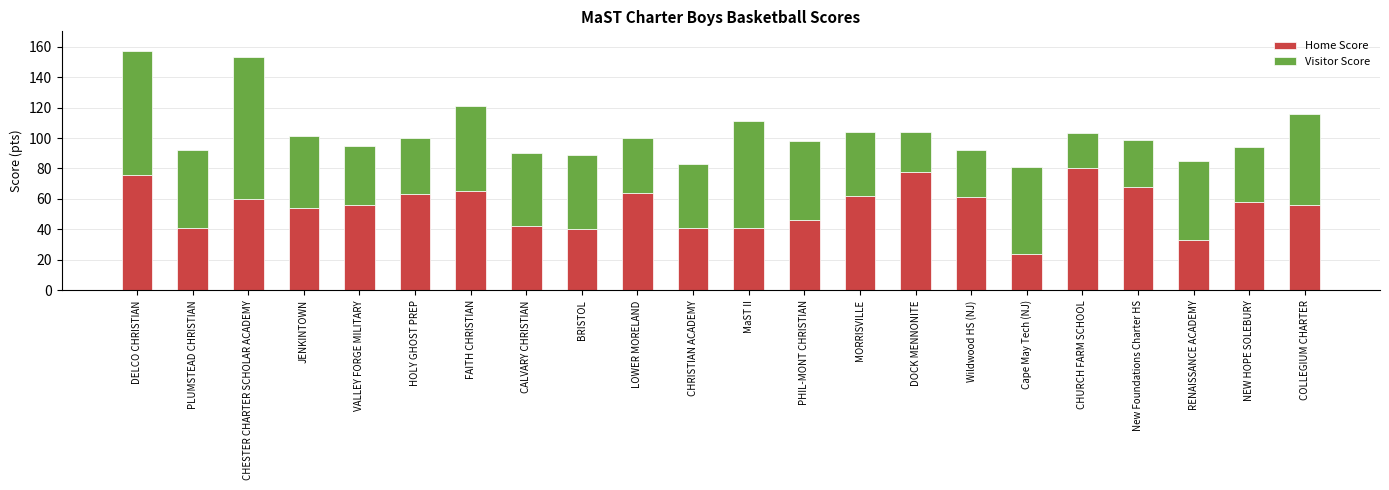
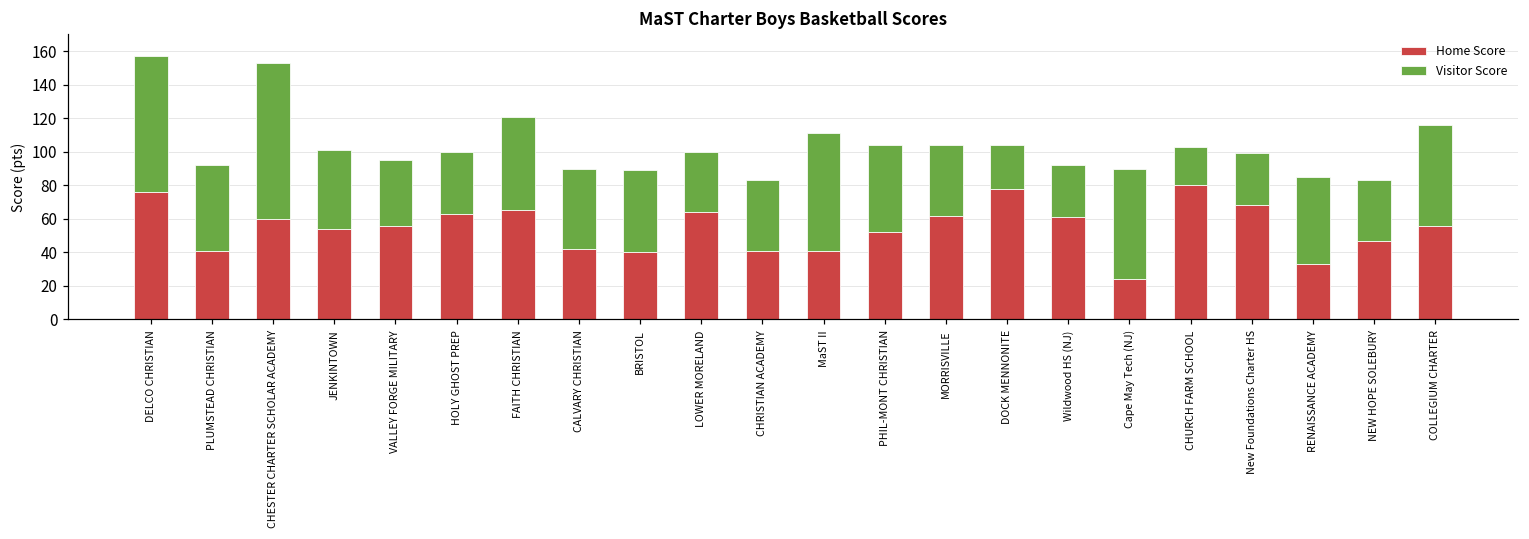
  {
    "Home Score": {
      "DELCO CHRISTIAN": 76,
      "PLUMSTEAD CHRISTIAN": 41,
      "CHESTER CHARTER SCHOLAR ACADEMY": 60,
      "JENKINTOWN": 54,
      "VALLEY FORGE MILITARY": 56,
      "HOLY GHOST PREP": 63,
      "FAITH CHRISTIAN": 65,
      "CALVARY CHRISTIAN": 42,
      "BRISTOL": 40,
      "LOWER MORELAND": 64,
      "CHRISTIAN ACADEMY": 41,
      "MaST II": 41,
-     "PHIL-MONT CHRISTIAN": 46,
+     "PHIL-MONT CHRISTIAN": 52,
      "MORRISVILLE": 62,
      "DOCK MENNONITE": 78,
      "Wildwood HS (NJ)": 61,
      "Cape May Tech (NJ)": 24,
      "CHURCH FARM SCHOOL": 80,
      "New Foundations Charter HS": 68,
      "RENAISSANCE ACADEMY": 33,
-     "NEW HOPE SOLEBURY": 58,
+     "NEW HOPE SOLEBURY": 47,
      "COLLEGIUM CHARTER": 56
    },
    "Visitor Score": {
      "DELCO CHRISTIAN": 81,
      "PLUMSTEAD CHRISTIAN": 51,
      "CHESTER CHARTER SCHOLAR ACADEMY": 93,
      "JENKINTOWN": 47,
      "VALLEY FORGE MILITARY": 39,
      "HOLY GHOST PREP": 37,
      "FAITH CHRISTIAN": 56,
      "CALVARY CHRISTIAN": 48,
      "BRISTOL": 49,
      "LOWER MORELAND": 36,
      "CHRISTIAN ACADEMY": 42,
      "MaST II": 70,
      "PHIL-MONT CHRISTIAN": 52,
      "MORRISVILLE": 42,
      "DOCK MENNONITE": 26,
      "Wildwood HS (NJ)": 31,
-     "Cape May Tech (NJ)": 57,
+     "Cape May Tech (NJ)": 66,
      "CHURCH FARM SCHOOL": 23,
      "New Foundations Charter HS": 31,
      "RENAISSANCE ACADEMY": 52,
      "NEW HOPE SOLEBURY": 36,
      "COLLEGIUM CHARTER": 60
    }
  }
